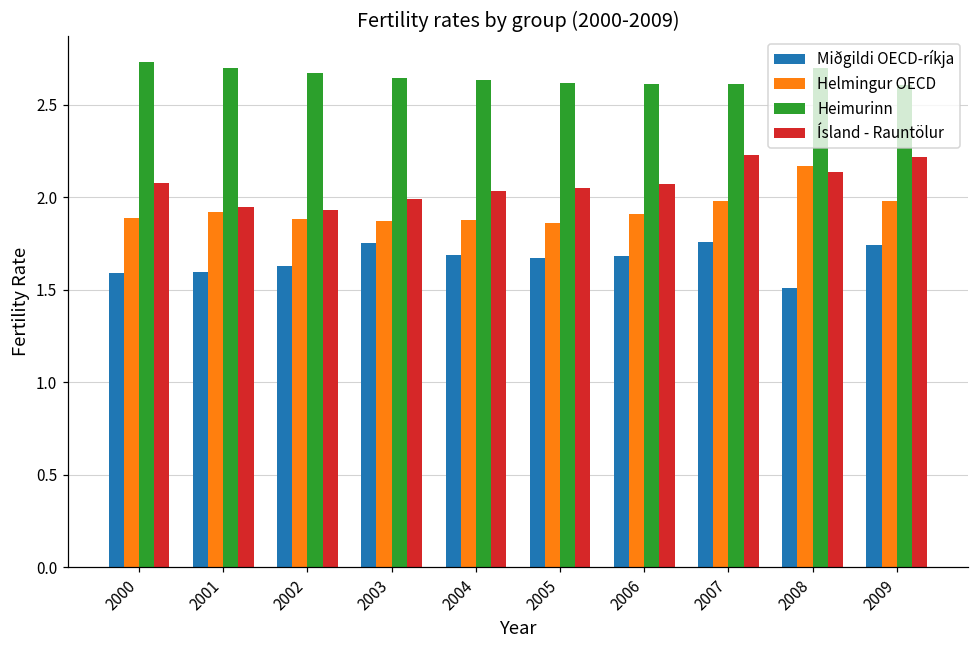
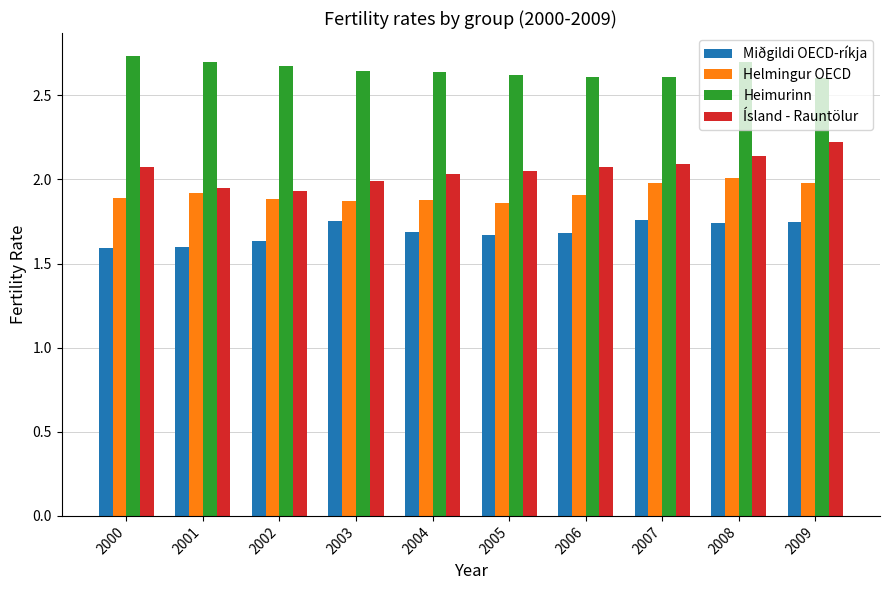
  {
    "Miðgildi OECD-ríkja": {
      "2000": 1.59,
      "2001": 1.60,
      "2002": 1.63,
      "2003": 1.76,
      "2004": 1.69,
      "2005": 1.67,
      "2006": 1.68,
      "2007": 1.76,
-     "2008": 1.51,
+     "2008": 1.74,
      "2009": 1.75
    },
    "Helmingur OECD": {
      "2000": 1.89,
      "2001": 1.92,
      "2002": 1.89,
      "2003": 1.87,
      "2004": 1.88,
      "2005": 1.86,
      "2006": 1.91,
      "2007": 1.98,
-     "2008": 2.17,
+     "2008": 2.01,
      "2009": 1.98
    },
    "Heimurinn": {
      "2000": 2.73,
      "2001": 2.70,
      "2002": 2.67,
      "2003": 2.65,
      "2004": 2.64,
      "2005": 2.62,
      "2006": 2.61,
      "2007": 2.61
    },
    "Ísland - Rauntölur": {
      "2000": 2.08,
      "2001": 1.95,
      "2002": 1.93,
      "2003": 1.99,
      "2004": 2.03,
      "2005": 2.05,
      "2006": 2.07,
-     "2007": 2.23,
+     "2007": 2.09,
      "2008": 2.14,
      "2009": 2.22
    }
  }
